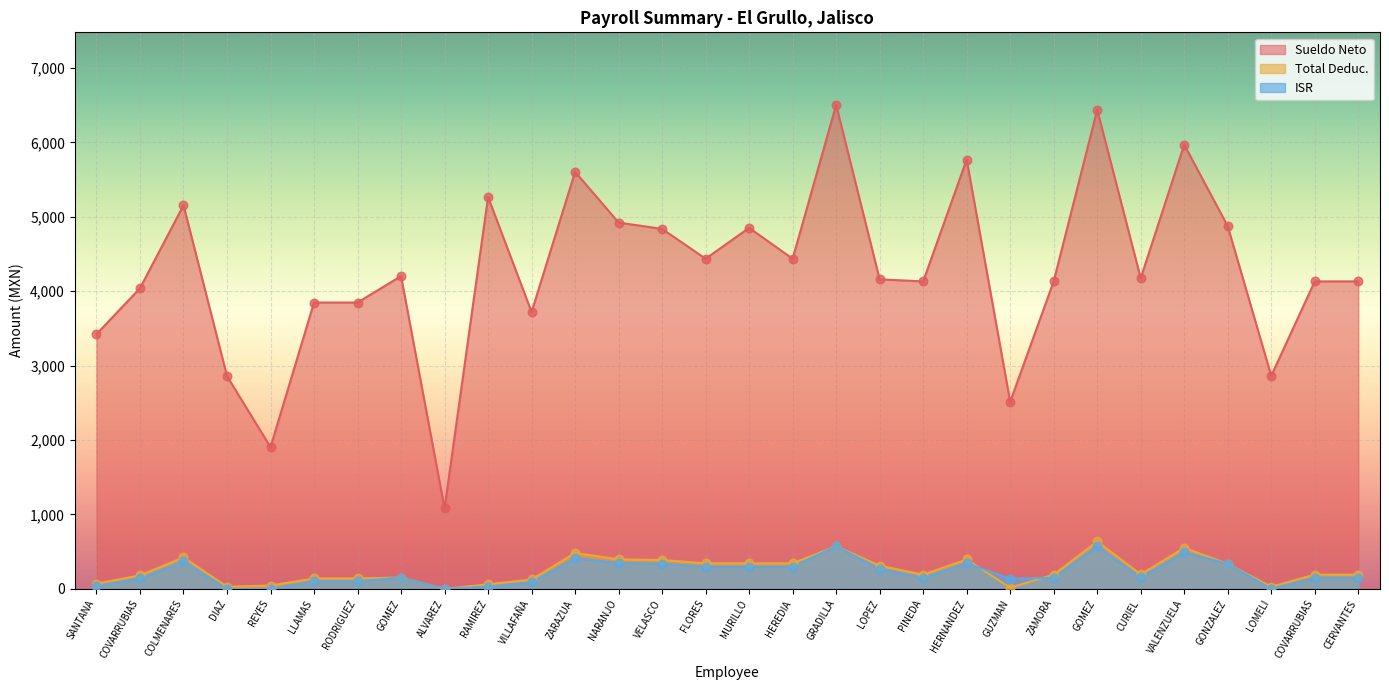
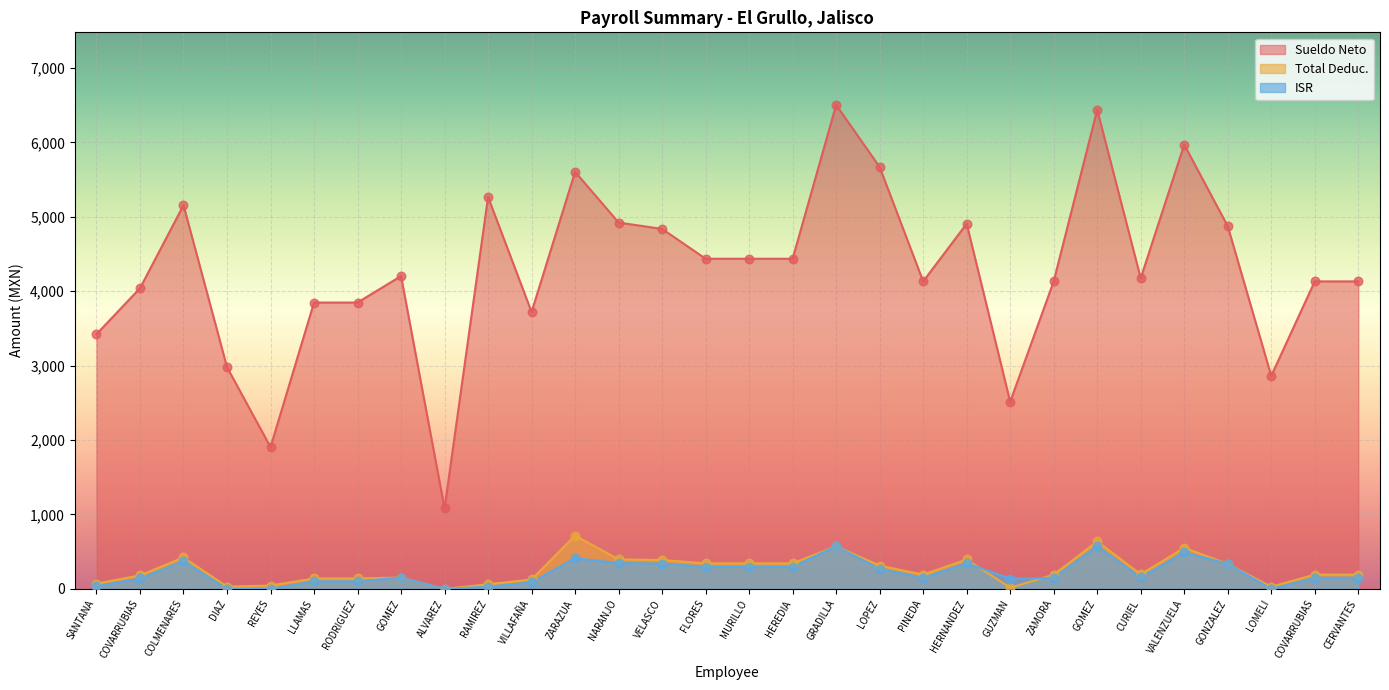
  {
    "Sueldo Neto": {
      "SANTANA": "3,400",
      "COLMENARES": "5,200",
-     "DIAZ": "2,900",
+     "DIAZ": "3,000",
      "REYES": "1,900",
      "LLAMAS": "3,800",
      "RODRIGUEZ": "3,800",
      "ALVAREZ": "1,100",
      "RAMIREZ": "5,300",
      "VILLAFAÑA": "3,700",
      "ZARAZUA": "5,600",
      "NARANJO": "4,900",
      "VELASCO": "4,800",
      "FLORES": "4,400",
-     "MURILLO": "4,900",
+     "MURILLO": "4,400",
      "HEREDIA": "4,400",
      "GRADILLA": "6,500",
-     "LOPEZ": "4,200",
+     "LOPEZ": "5,700",
      "PINEDA": "4,100",
-     "HERNANDEZ": "5,800",
+     "HERNANDEZ": "4,900",
      "GUZMAN": "2,500",
      "ZAMORA": "4,100",
      "CURIEL": "4,200",
      "VALENZUELA": "6,000",
      "GONZALEZ": "4,900",
      "LOMELI": "2,900",
      "CERVANTES": "4,100"
    },
    "Total Deduc.": {
      "SANTANA": "100",
      "COLMENARES": "400",
      "REYES": "0",
      "LLAMAS": "100",
      "RODRIGUEZ": "100",
      "VILLAFAÑA": "100",
-     "ZARAZUA": "500",
+     "ZARAZUA": "700",
      "NARANJO": "400",
      "VELASCO": "400",
      "FLORES": "300",
      "MURILLO": "300",
      "HEREDIA": "300",
      "LOPEZ": "300",
      "PINEDA": "200",
      "HERNANDEZ": "400",
      "GUZMAN": "0",
      "ZAMORA": "200",
      "CURIEL": "200",
      "VALENZUELA": "600",
      "CERVANTES": "200"
    },
    "ISR": {
      "SANTANA": "0",
      "COLMENARES": "400",
      "REYES": "0",
      "LLAMAS": "100",
      "RODRIGUEZ": "100",
      "VILLAFAÑA": "100",
      "ZARAZUA": "400",
      "NARANJO": "300",
      "VELASCO": "300",
      "FLORES": "300",
      "MURILLO": "300",
      "HEREDIA": "300",
      "LOPEZ": "300",
      "PINEDA": "100",
      "HERNANDEZ": "300",
      "GUZMAN": "100",
      "ZAMORA": "100",
      "CURIEL": "200",
      "VALENZUELA": "500",
      "CERVANTES": "100"
    }
  }
